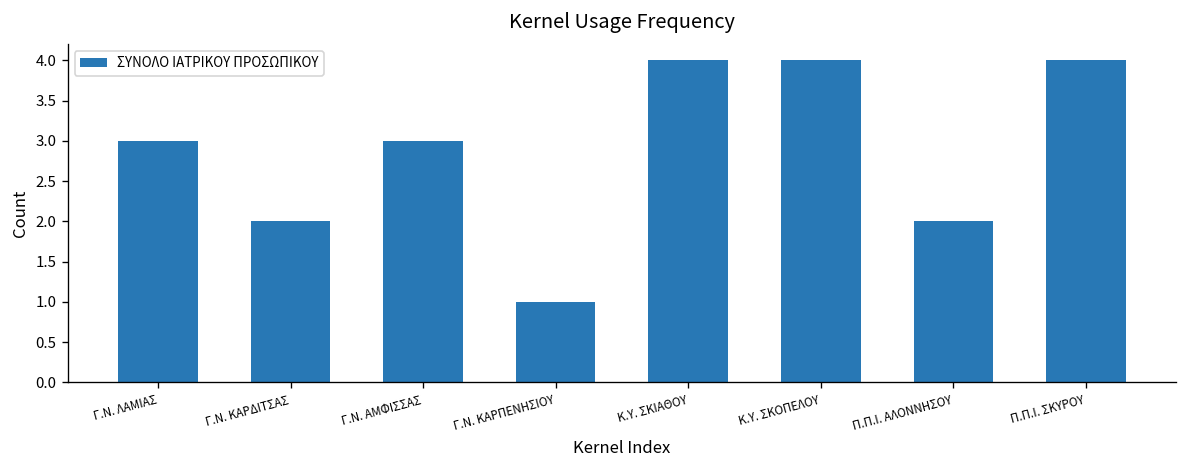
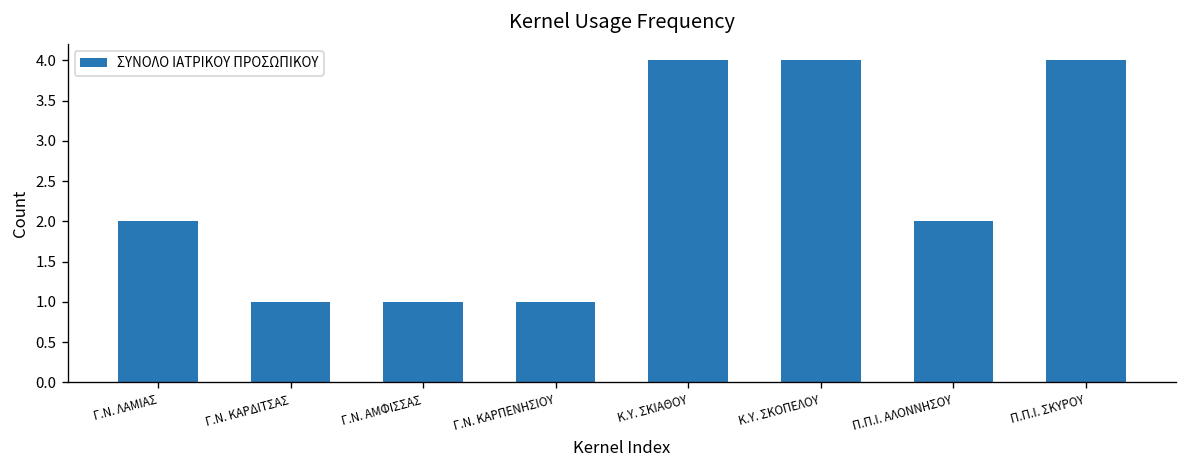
  {
-   "Γ.Ν. ΛΑΜΙΑΣ": 3,
-   "Γ.Ν. ΚΑΡΔΙΤΣΑΣ": 2,
-   "Γ.Ν. ΑΜΦΙΣΣΑΣ": 3,
+   "Γ.Ν. ΛΑΜΙΑΣ": 2,
+   "Γ.Ν. ΚΑΡΔΙΤΣΑΣ": 1,
+   "Γ.Ν. ΑΜΦΙΣΣΑΣ": 1,
    "Γ.Ν. ΚΑΡΠΕΝΗΣΙΟΥ": 1,
    "Κ.Υ. ΣΚΙΑΘΟΥ": 4,
    "Κ.Υ. ΣΚΟΠΕΛΟΥ": 4,
    "Π.Π.Ι. ΑΛΟΝΝΗΣΟΥ": 2,
    "Π.Π.Ι. ΣΚΥΡΟΥ": 4
  }
